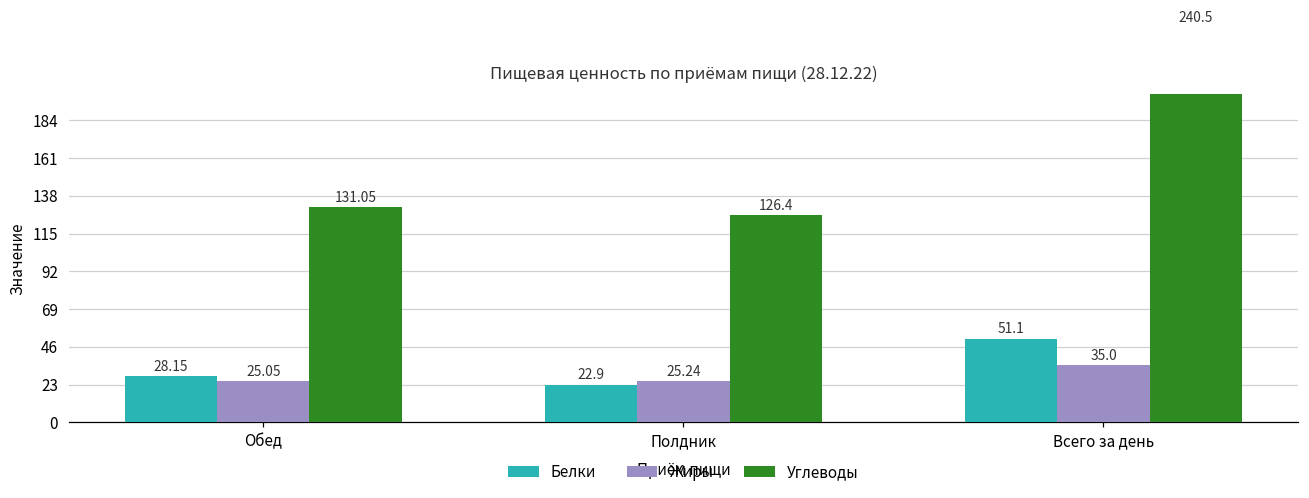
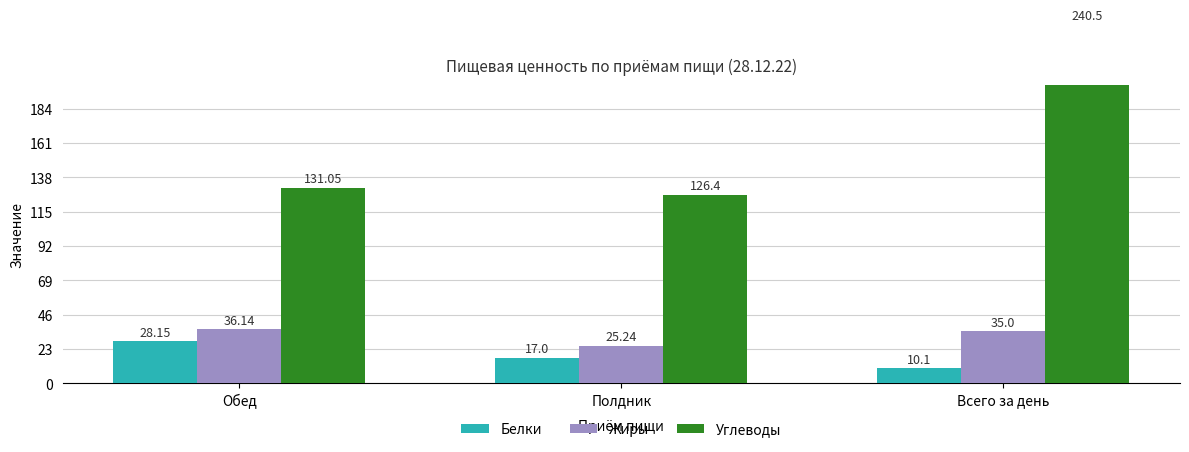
  {
    "Белки": {
      "Обед": 28.15,
-     "Полдник": 22.9,
-     "Всего за день": 51.1
+     "Полдник": 17.0,
+     "Всего за день": 10.1
    },
    "Жиры": {
-     "Обед": 25.05,
+     "Обед": 36.14,
      "Полдник": 25.24,
      "Всего за день": 35.0
    },
    "Углеводы": {
      "Обед": 131.05,
      "Полдник": 126.4
    }
  }
